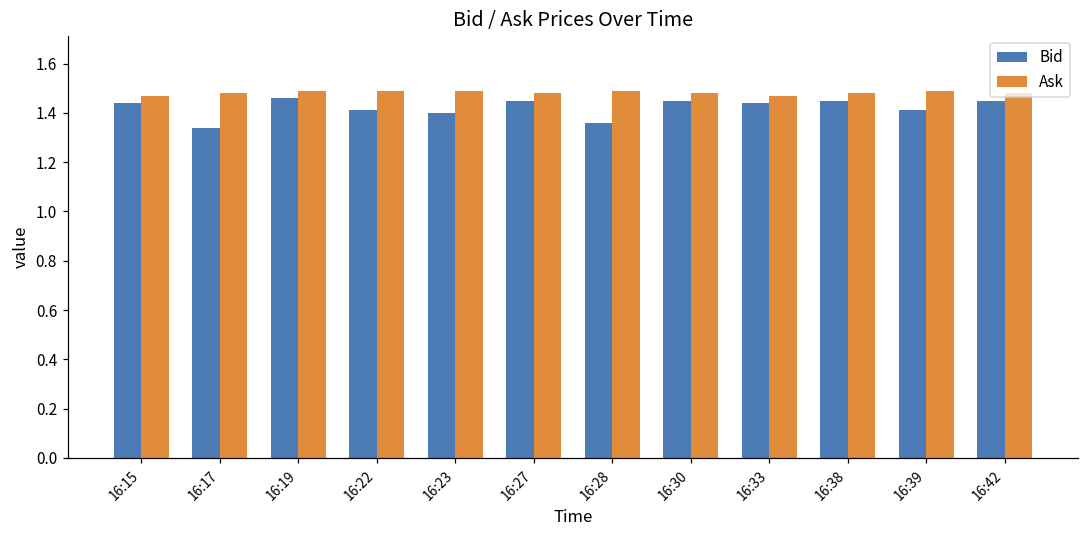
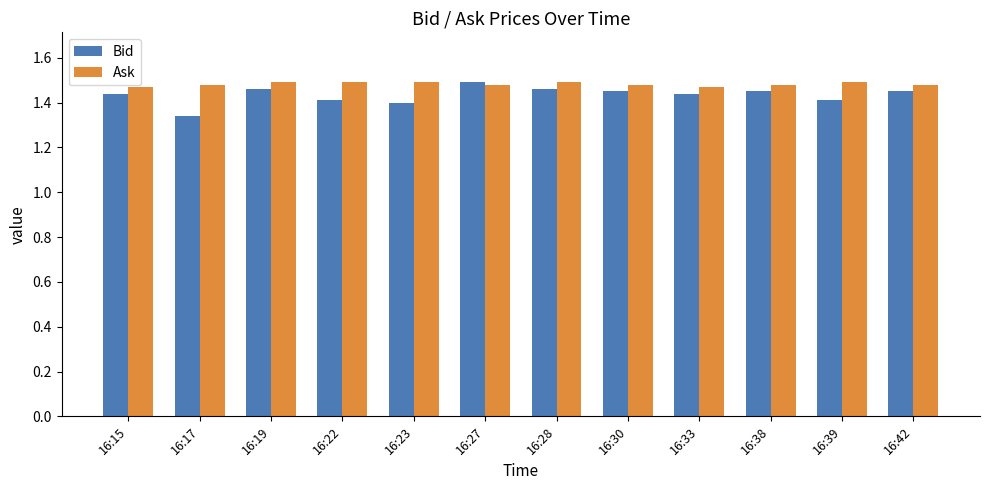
  {
    "Bid": {
      "16:15": 1.44,
      "16:17": 1.34,
      "16:19": 1.46,
      "16:22": 1.41,
      "16:23": 1.40,
-     "16:27": 1.45,
-     "16:28": 1.36,
+     "16:27": 1.49,
+     "16:28": 1.46,
      "16:30": 1.45,
      "16:33": 1.44,
      "16:38": 1.45,
      "16:39": 1.41,
      "16:42": 1.45
    },
    "Ask": {
      "16:15": 1.47,
      "16:17": 1.48,
      "16:19": 1.49,
      "16:22": 1.49,
      "16:23": 1.49,
      "16:27": 1.48,
      "16:28": 1.49,
      "16:30": 1.48,
      "16:33": 1.47,
      "16:38": 1.48,
      "16:39": 1.49,
      "16:42": 1.48
    }
  }
